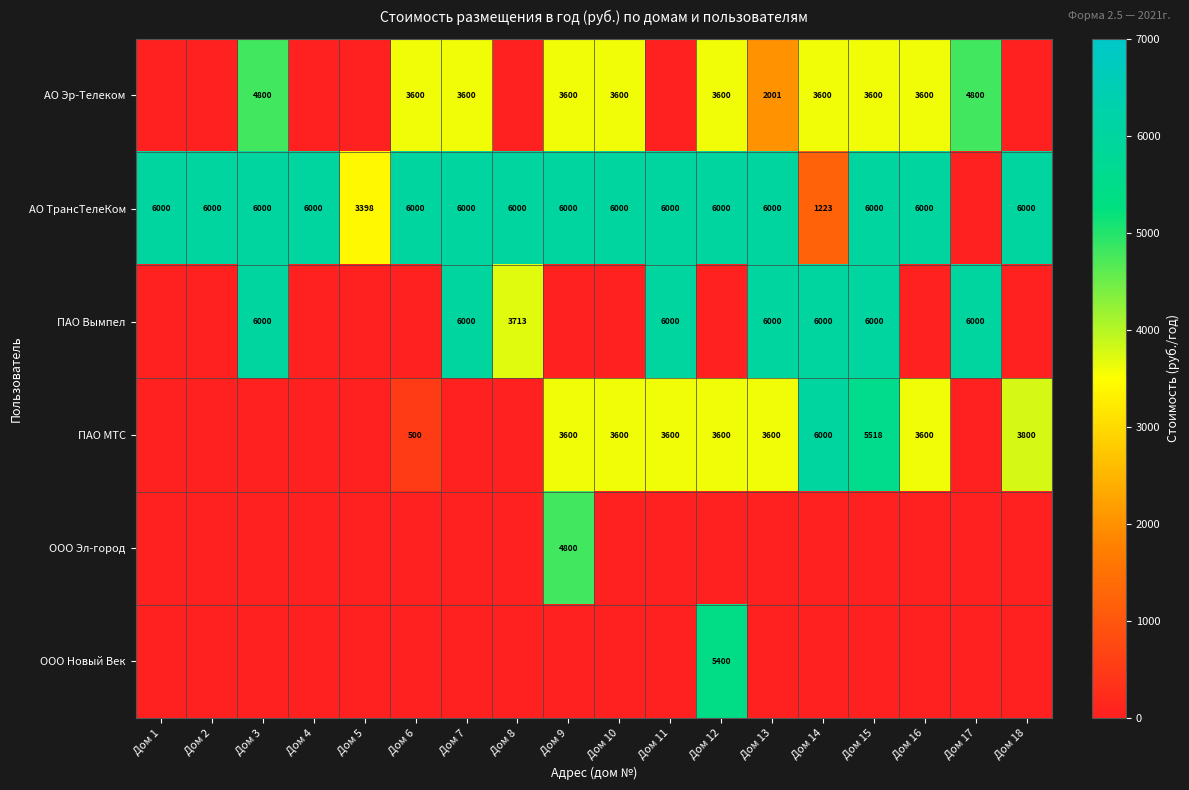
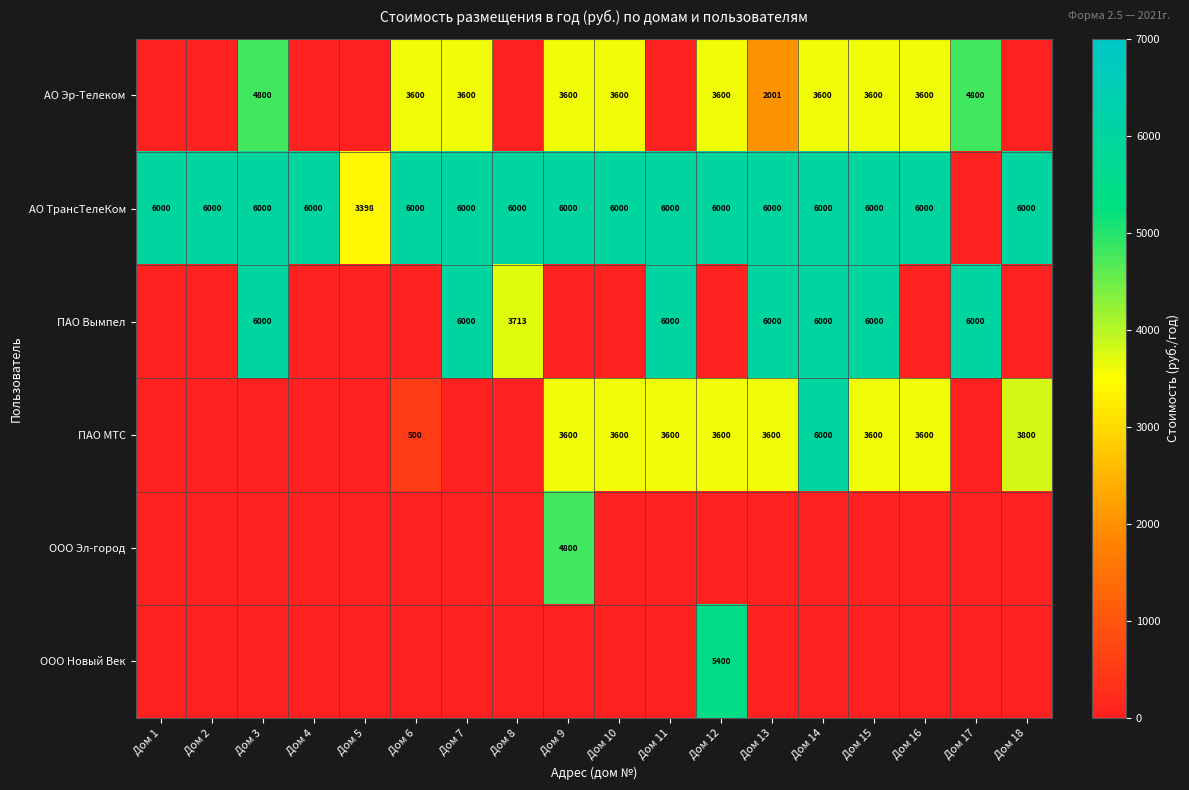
  {
    "АО Эр-Телеком": {
      "Дом 3": 4800,
      "Дом 6": 3600,
      "Дом 7": 3600,
      "Дом 9": 3600,
      "Дом 10": 3600,
      "Дом 12": 3600,
      "Дом 13": 2001,
      "Дом 14": 3600,
      "Дом 15": 3600,
      "Дом 16": 3600,
      "Дом 17": 4800
    },
    "АО ТрансТелеКом": {
      "Дом 1": 6000,
      "Дом 2": 6000,
      "Дом 3": 6000,
      "Дом 4": 6000,
      "Дом 5": 3398,
      "Дом 6": 6000,
      "Дом 7": 6000,
      "Дом 8": 6000,
      "Дом 9": 6000,
      "Дом 10": 6000,
      "Дом 11": 6000,
      "Дом 12": 6000,
      "Дом 13": 6000,
-     "Дом 14": 1223,
+     "Дом 14": 6000,
      "Дом 15": 6000,
      "Дом 16": 6000,
      "Дом 18": 6000
    },
    "ПАО Вымпел": {
      "Дом 3": 6000,
      "Дом 7": 6000,
      "Дом 8": 3713,
      "Дом 11": 6000,
      "Дом 13": 6000,
      "Дом 14": 6000,
      "Дом 15": 6000,
      "Дом 17": 6000
    },
    "ПАО МТС": {
      "Дом 6": 500,
      "Дом 9": 3600,
      "Дом 10": 3600,
      "Дом 11": 3600,
      "Дом 12": 3600,
      "Дом 13": 3600,
      "Дом 14": 6000,
-     "Дом 15": 5518,
+     "Дом 15": 3600,
      "Дом 16": 3600,
      "Дом 18": 3800
    },
    "ООО Эл-город": {
      "Дом 9": 4800
    },
    "ООО Новый Век": {
      "Дом 12": 5400
    }
  }
